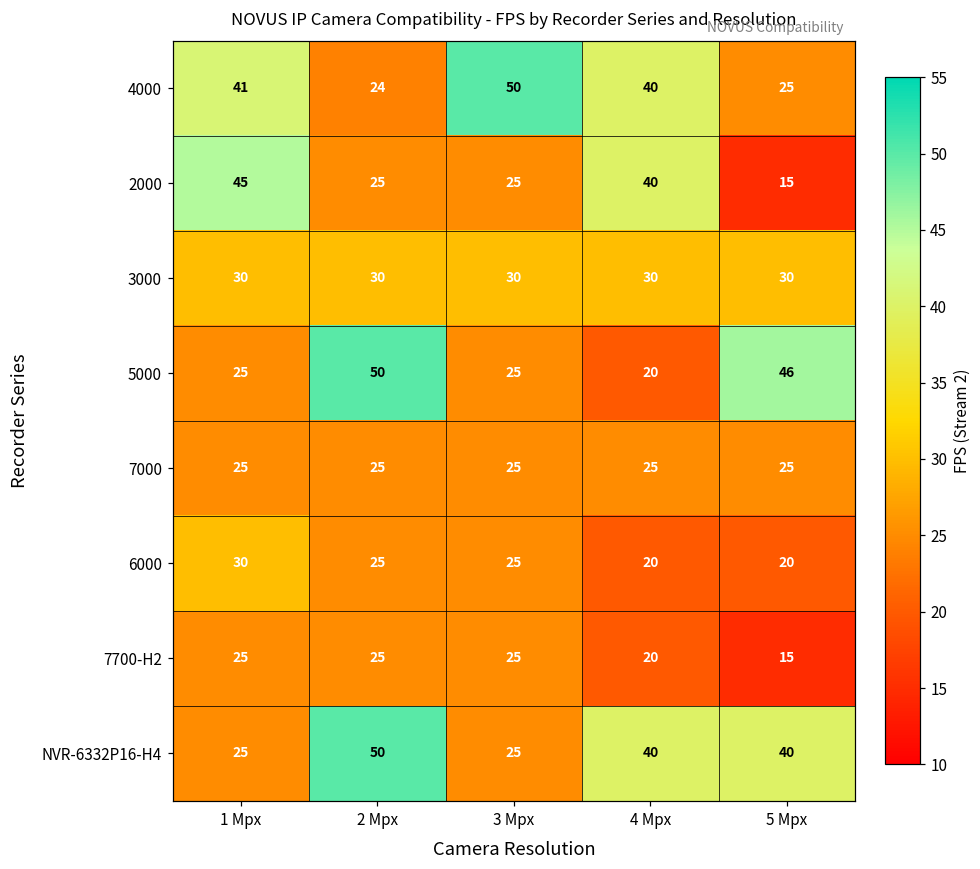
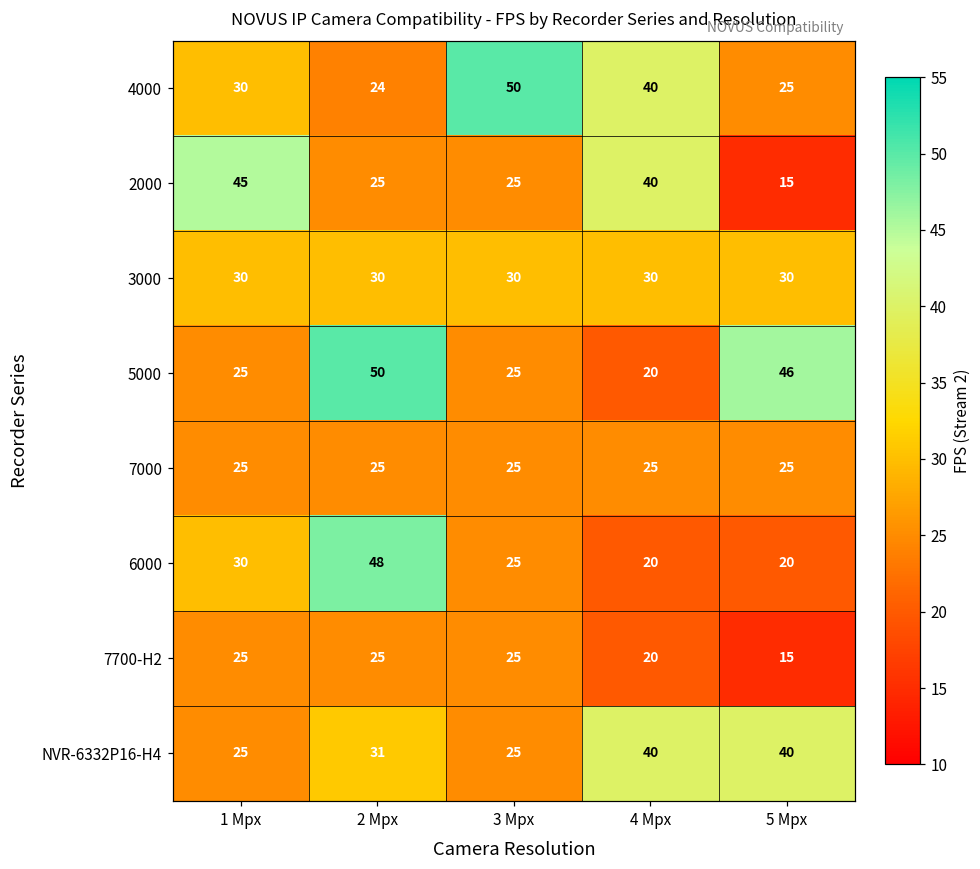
  {
    "4000": {
-     "1 Mpx": 41,
+     "1 Mpx": 30,
      "2 Mpx": 24,
      "3 Mpx": 50,
      "4 Mpx": 40,
      "5 Mpx": 25
    },
    "2000": {
      "1 Mpx": 45,
      "2 Mpx": 25,
      "3 Mpx": 25,
      "4 Mpx": 40,
      "5 Mpx": 15
    },
    "3000": {
      "1 Mpx": 30,
      "2 Mpx": 30,
      "3 Mpx": 30,
      "4 Mpx": 30,
      "5 Mpx": 30
    },
    "5000": {
      "1 Mpx": 25,
      "2 Mpx": 50,
      "3 Mpx": 25,
      "4 Mpx": 20,
      "5 Mpx": 46
    },
    "7000": {
      "1 Mpx": 25,
      "2 Mpx": 25,
      "3 Mpx": 25,
      "4 Mpx": 25,
      "5 Mpx": 25
    },
    "6000": {
      "1 Mpx": 30,
-     "2 Mpx": 25,
+     "2 Mpx": 48,
      "3 Mpx": 25,
      "4 Mpx": 20,
      "5 Mpx": 20
    },
    "7700-H2": {
      "1 Mpx": 25,
      "2 Mpx": 25,
      "3 Mpx": 25,
      "4 Mpx": 20,
      "5 Mpx": 15
    },
    "NVR-6332P16-H4": {
      "1 Mpx": 25,
-     "2 Mpx": 50,
+     "2 Mpx": 31,
      "3 Mpx": 25,
      "4 Mpx": 40,
      "5 Mpx": 40
    }
  }
